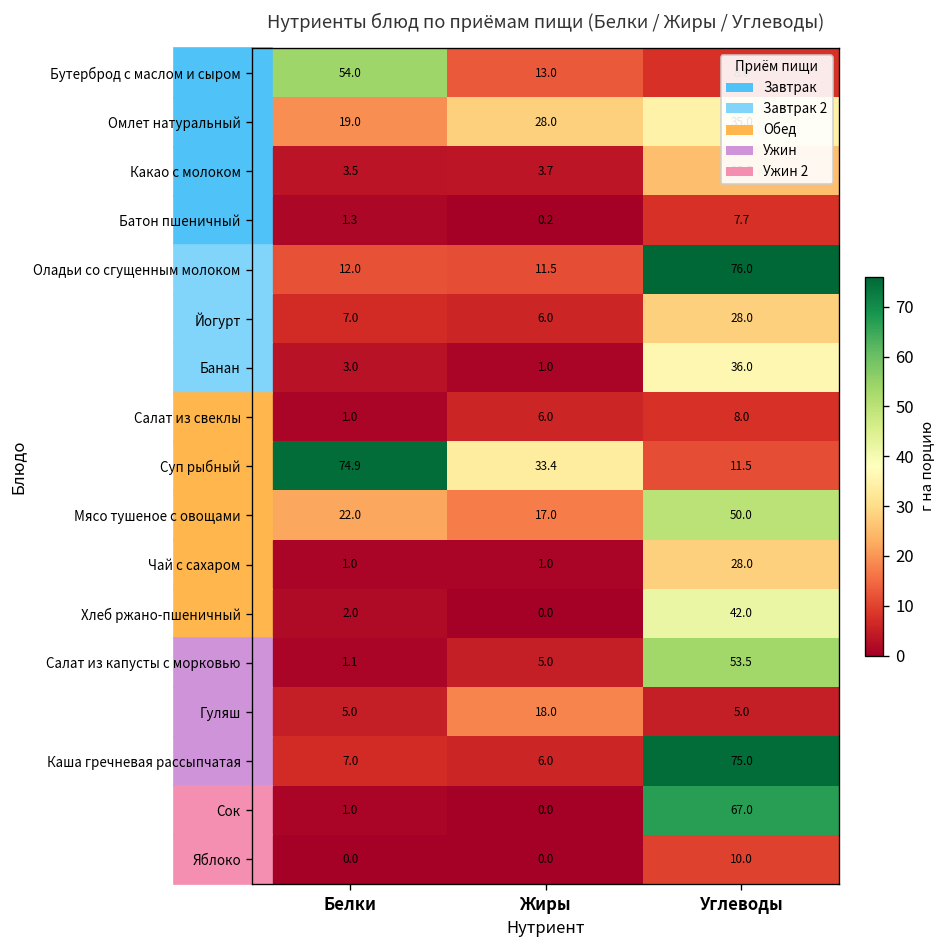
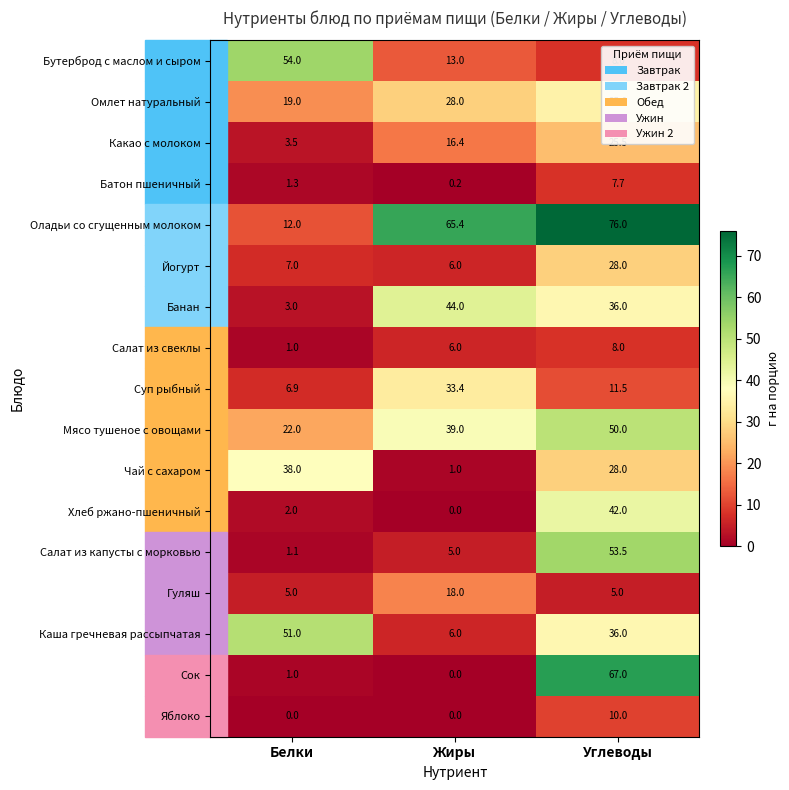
  {
    "Бутерброд с маслом и сыром": {
      "Белки": 54.0,
      "Жиры": 13.0
    },
    "Омлет натуральный": {
      "Белки": 19.0,
      "Жиры": 28.0
    },
    "Какао с молоком": {
      "Белки": 3.5,
-     "Жиры": 3.7
+     "Жиры": 16.4
    },
    "Батон пшеничный": {
      "Белки": 1.3,
      "Жиры": 0.2,
      "Углеводы": 7.7
    },
    "Оладьи со сгущенным молоком": {
      "Белки": 12.0,
-     "Жиры": 11.5,
+     "Жиры": 65.4,
      "Углеводы": 76.0
    },
    "Йогурт": {
      "Белки": 7.0,
      "Жиры": 6.0,
      "Углеводы": 28.0
    },
    "Банан": {
      "Белки": 3.0,
-     "Жиры": 1.0,
+     "Жиры": 44.0,
      "Углеводы": 36.0
    },
    "Салат из свеклы": {
      "Белки": 1.0,
      "Жиры": 6.0,
      "Углеводы": 8.0
    },
    "Суп рыбный": {
-     "Белки": 74.9,
+     "Белки": 6.9,
      "Жиры": 33.4,
      "Углеводы": 11.5
    },
    "Мясо тушеное с овощами": {
      "Белки": 22.0,
-     "Жиры": 17.0,
+     "Жиры": 39.0,
      "Углеводы": 50.0
    },
    "Чай с сахаром": {
-     "Белки": 1.0,
+     "Белки": 38.0,
      "Жиры": 1.0,
      "Углеводы": 28.0
    },
    "Хлеб ржано-пшеничный": {
      "Белки": 2.0,
      "Жиры": 0.0,
      "Углеводы": 42.0
    },
    "Салат из капусты с морковью": {
      "Белки": 1.1,
      "Жиры": 5.0,
      "Углеводы": 53.5
    },
    "Гуляш": {
      "Белки": 5.0,
      "Жиры": 18.0,
      "Углеводы": 5.0
    },
    "Каша гречневая рассыпчатая": {
-     "Белки": 7.0,
+     "Белки": 51.0,
      "Жиры": 6.0,
-     "Углеводы": 75.0
+     "Углеводы": 36.0
    },
    "Сок": {
      "Белки": 1.0,
      "Жиры": 0.0,
      "Углеводы": 67.0
    },
    "Яблоко": {
      "Белки": 0.0,
      "Жиры": 0.0,
      "Углеводы": 10.0
    }
  }
